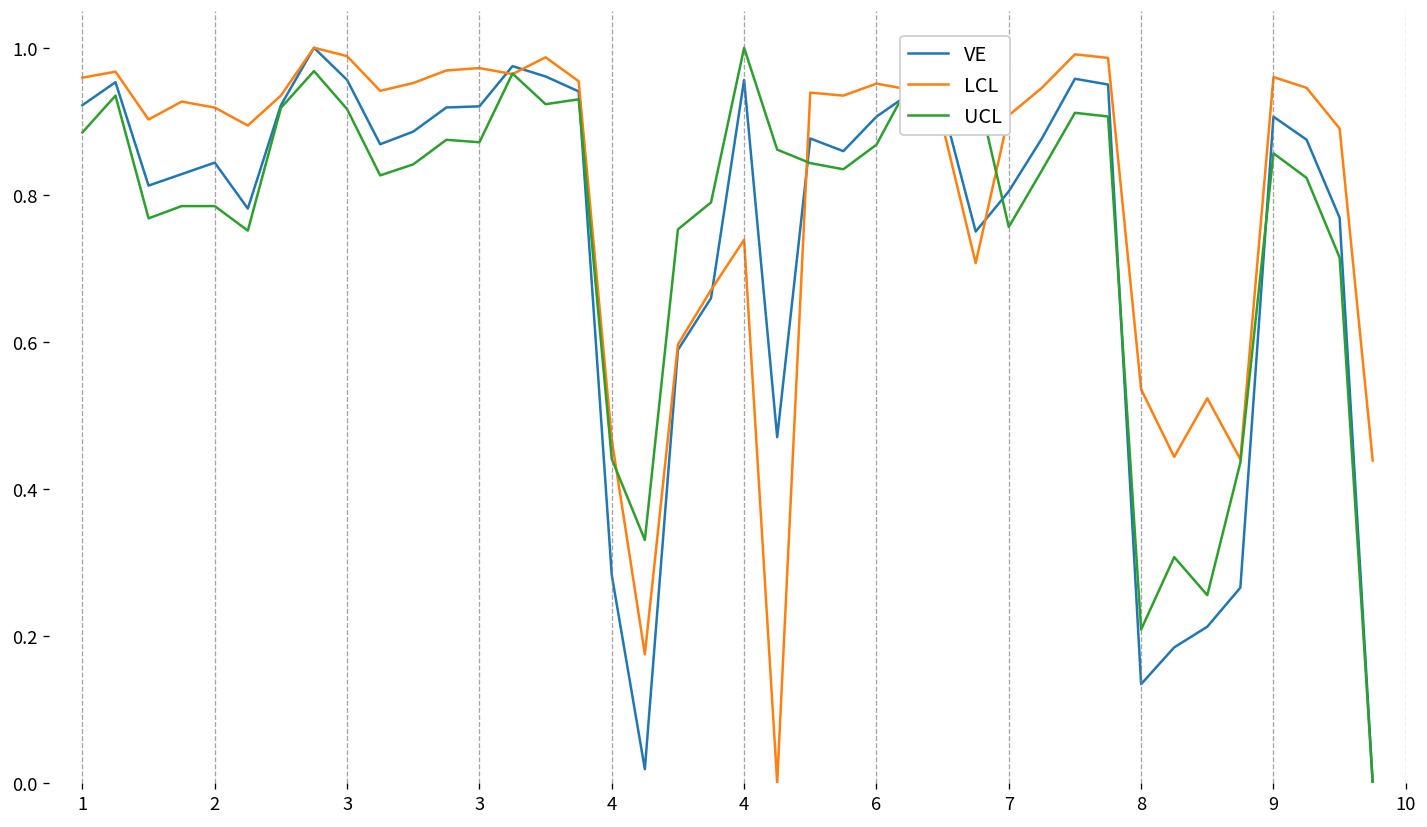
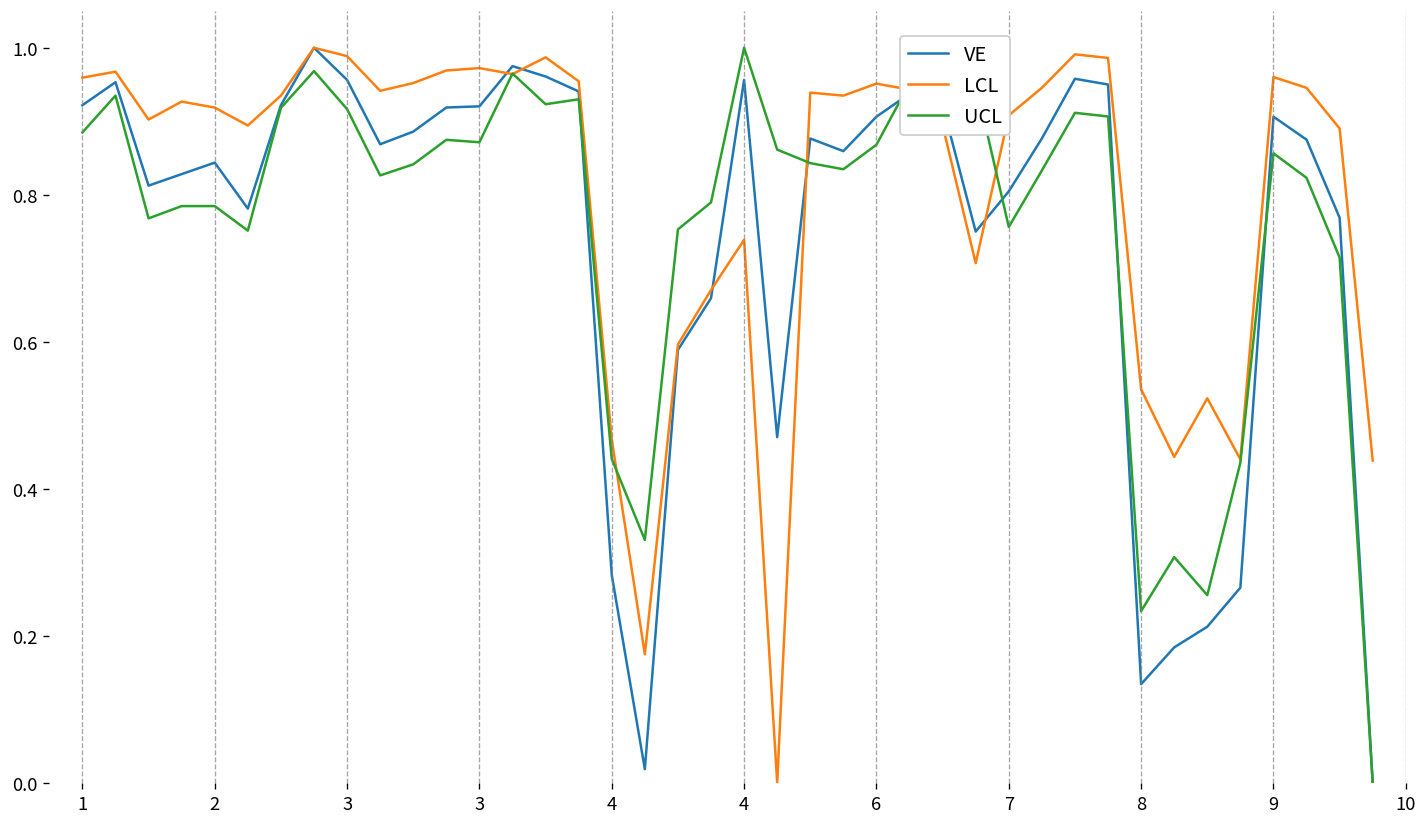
  {
    "VE": {
      "8": 0.13
    },
    "LCL": {
      "8": 0.54
    },
    "UCL": {
-     "8": 0.21
+     "8": 0.23
    }
  }
